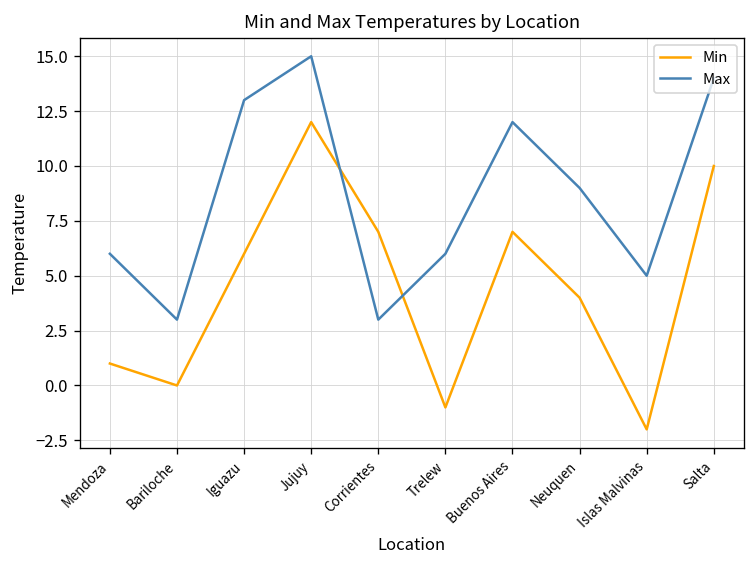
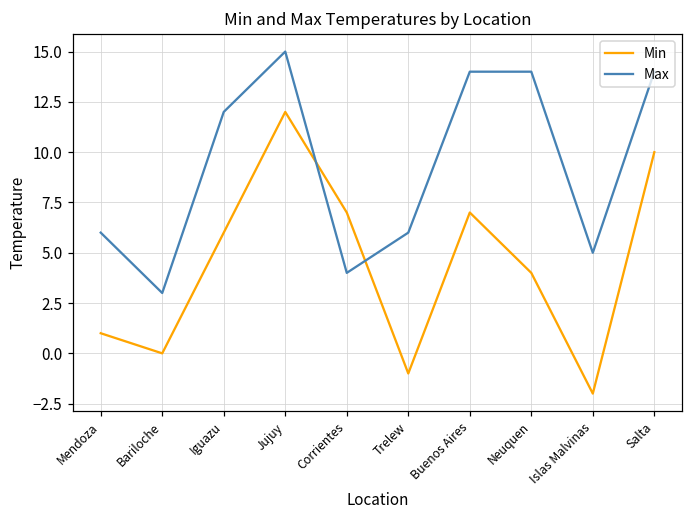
  {
    "Min": {
      "Mendoza": 1,
      "Bariloche": 0,
      "Iguazu": 6,
      "Jujuy": 12,
      "Corrientes": 7,
      "Trelew": -1,
      "Buenos Aires": 7,
      "Neuquen": 4,
      "Islas Malvinas": -2,
      "Salta": 10
    },
    "Max": {
      "Mendoza": 6,
      "Bariloche": 3,
-     "Iguazu": 13,
+     "Iguazu": 12,
      "Jujuy": 15,
-     "Corrientes": 3,
+     "Corrientes": 4,
      "Trelew": 6,
-     "Buenos Aires": 12,
-     "Neuquen": 9,
+     "Buenos Aires": 14,
+     "Neuquen": 14,
      "Islas Malvinas": 5
    }
  }
